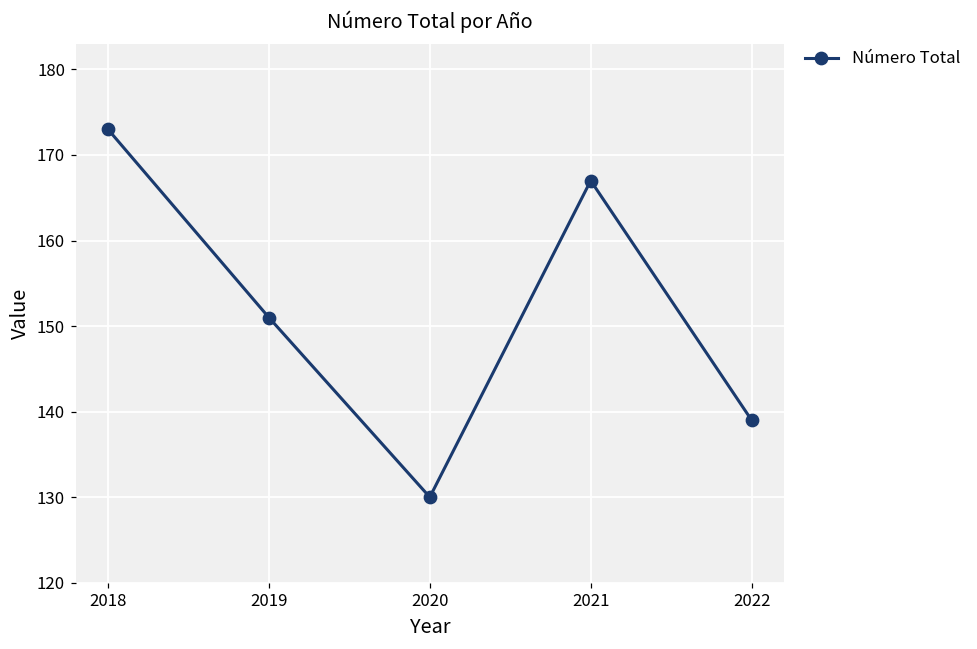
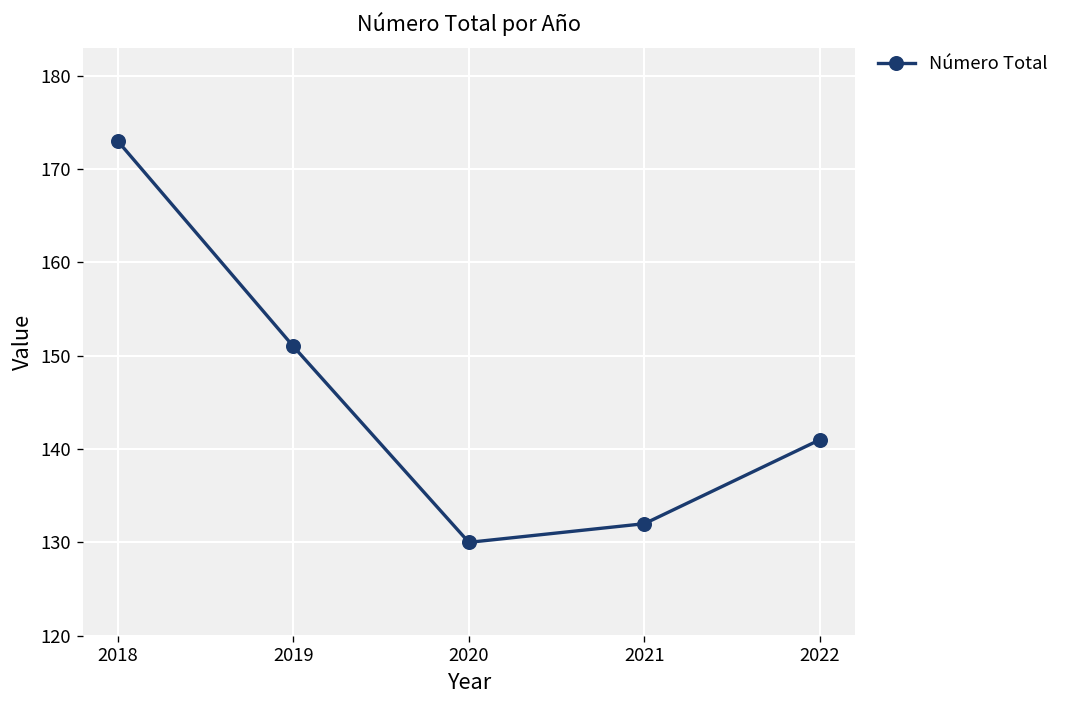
  {
    "2018": 173,
    "2019": 151,
    "2020": 130,
-   "2021": 167,
-   "2022": 139
+   "2021": 132,
+   "2022": 141
  }
